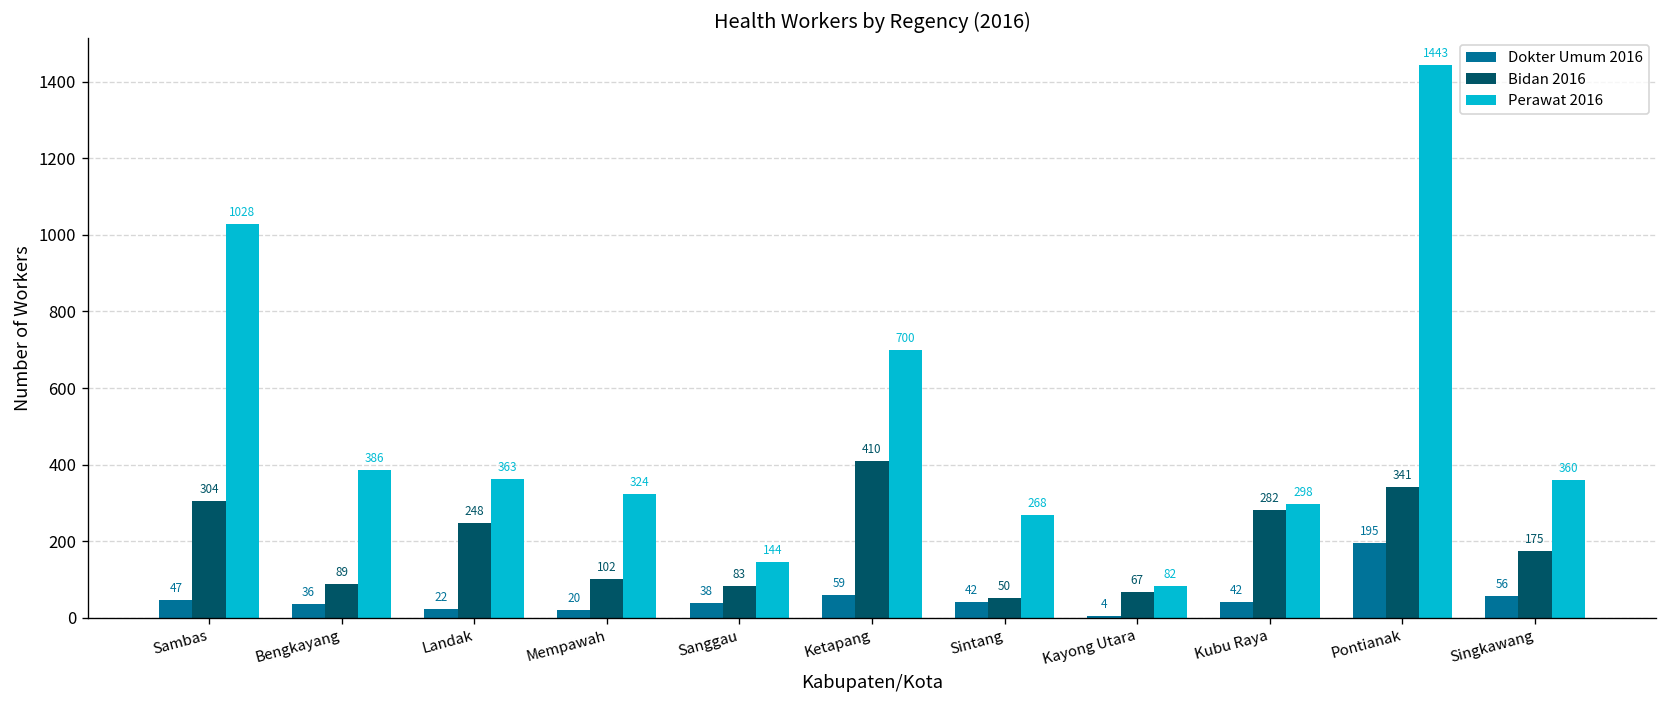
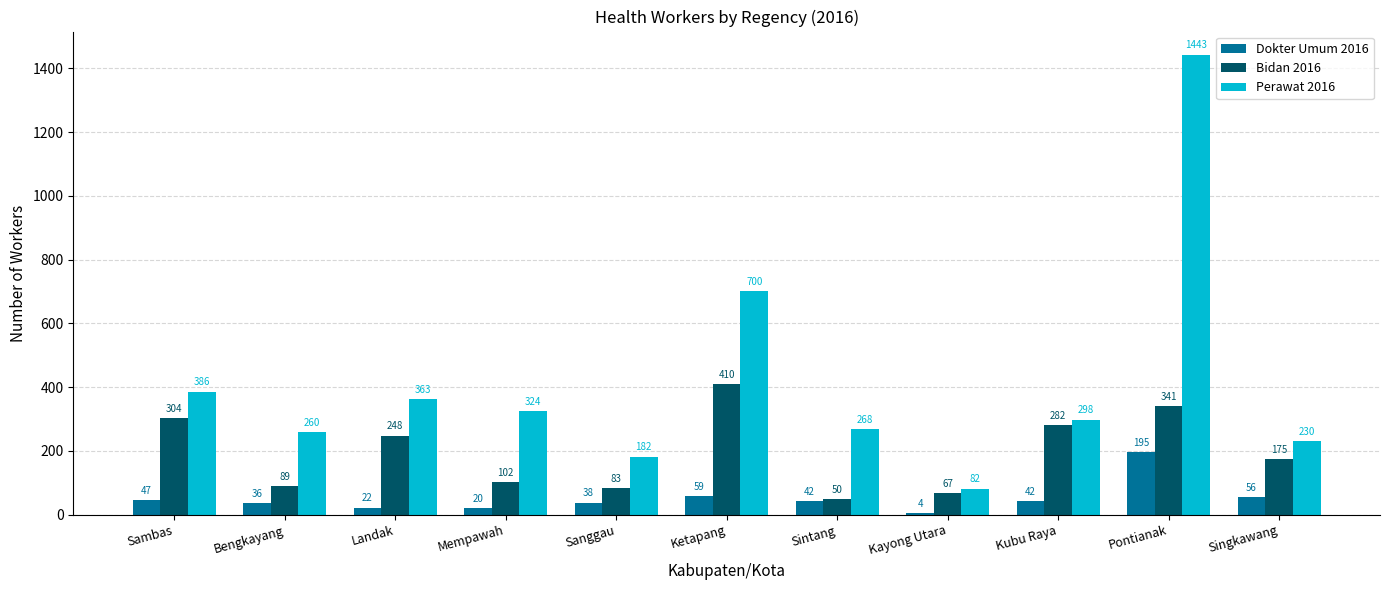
  {
    "Perawat 2016": {
-     "Sambas": 1028,
-     "Bengkayang": 386,
+     "Sambas": 386,
+     "Bengkayang": 260,
      "Landak": 363,
      "Mempawah": 324,
-     "Sanggau": 144,
+     "Sanggau": 182,
      "Ketapang": 700,
      "Sintang": 268,
      "Kayong Utara": 82,
      "Kubu Raya": 298,
      "Pontianak": 1443,
-     "Singkawang": 360
+     "Singkawang": 230
    }
  }
